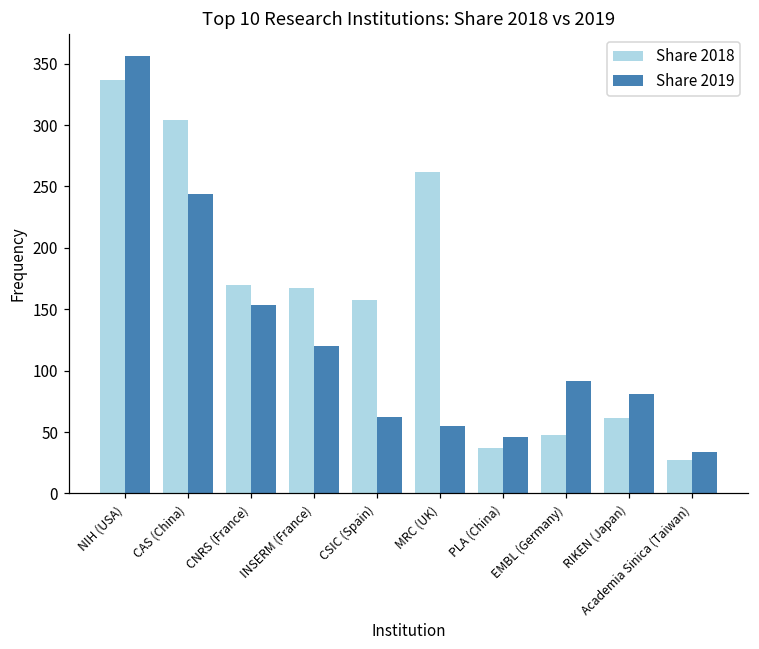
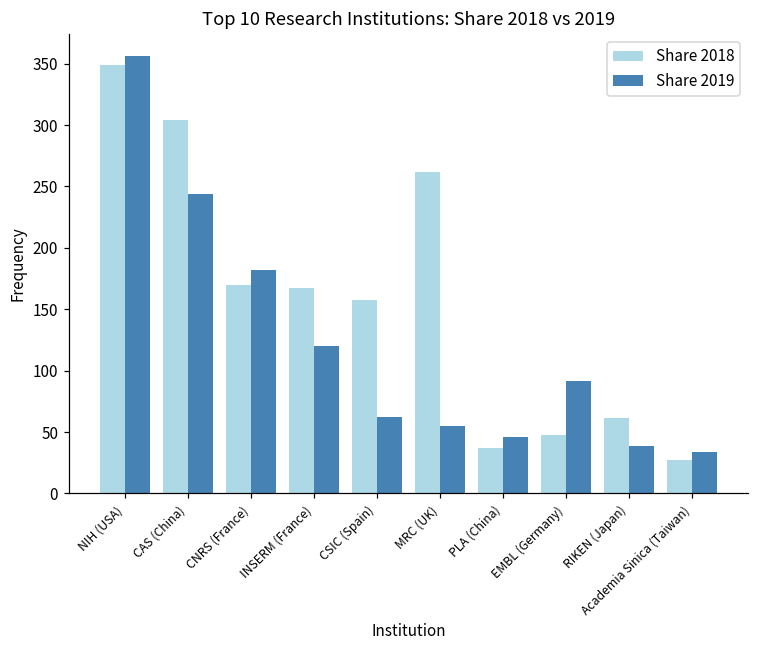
  {
    "Share 2018": {
-     "NIH (USA)": 337,
+     "NIH (USA)": 349,
      "CAS (China)": 304,
      "CNRS (France)": 170,
      "INSERM (France)": 167,
      "CSIC (Spain)": 157,
      "MRC (UK)": 261,
      "PLA (China)": 37,
      "EMBL (Germany)": 48,
      "RIKEN (Japan)": 62,
      "Academia Sinica (Taiwan)": 27
    },
    "Share 2019": {
      "NIH (USA)": 356,
      "CAS (China)": 244,
-     "CNRS (France)": 153,
+     "CNRS (France)": 182,
      "INSERM (France)": 120,
      "CSIC (Spain)": 62,
      "MRC (UK)": 55,
      "PLA (China)": 46,
      "EMBL (Germany)": 91,
-     "RIKEN (Japan)": 81,
+     "RIKEN (Japan)": 39,
      "Academia Sinica (Taiwan)": 34
    }
  }
